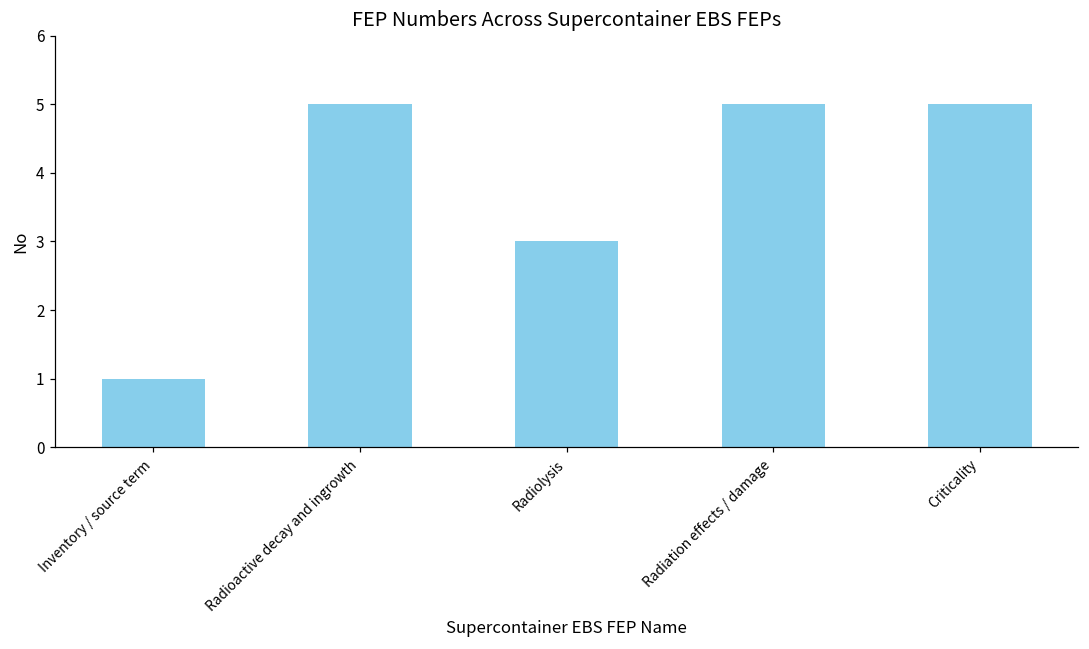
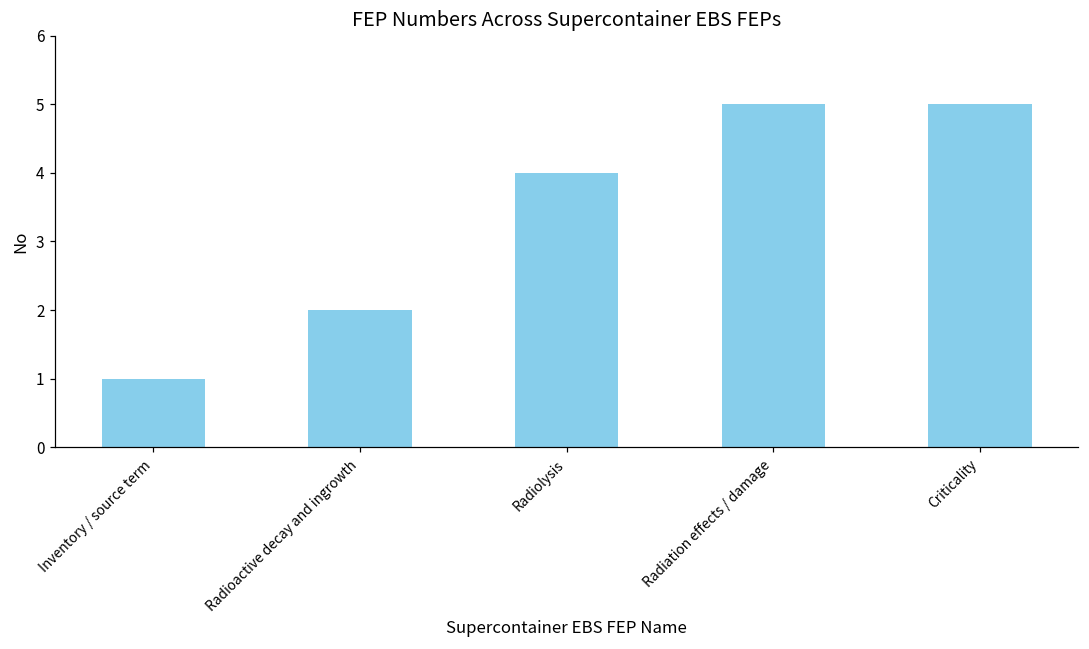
  {
    "Inventory / source term": 1,
-   "Radioactive decay and ingrowth": 5,
-   "Radiolysis": 3,
+   "Radioactive decay and ingrowth": 2,
+   "Radiolysis": 4,
    "Radiation effects / damage": 5,
    "Criticality": 5
  }
